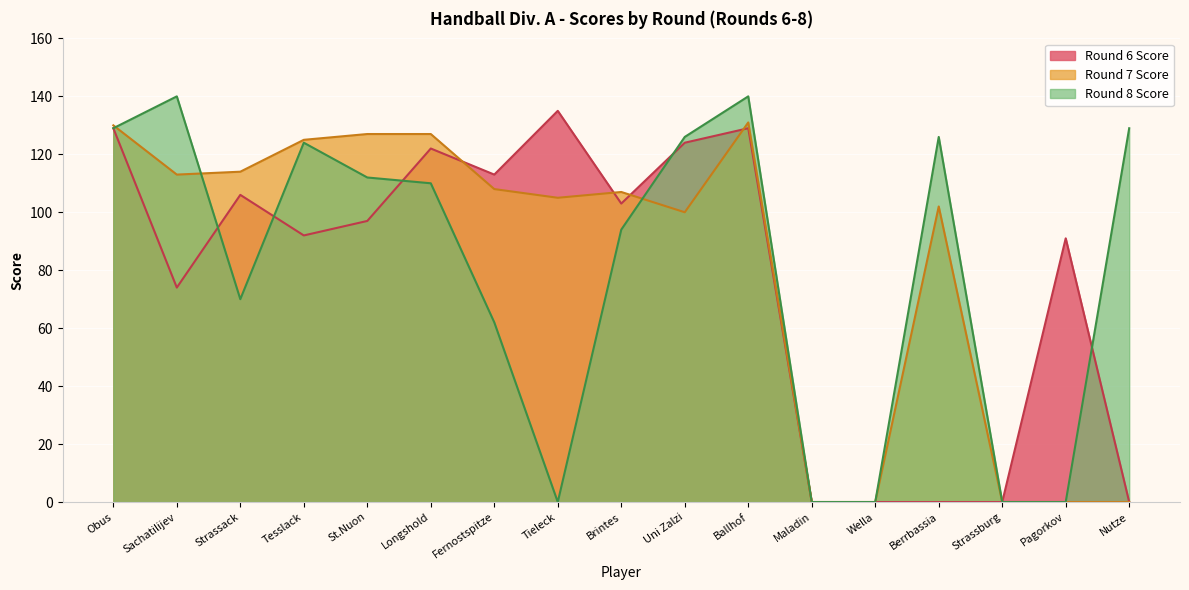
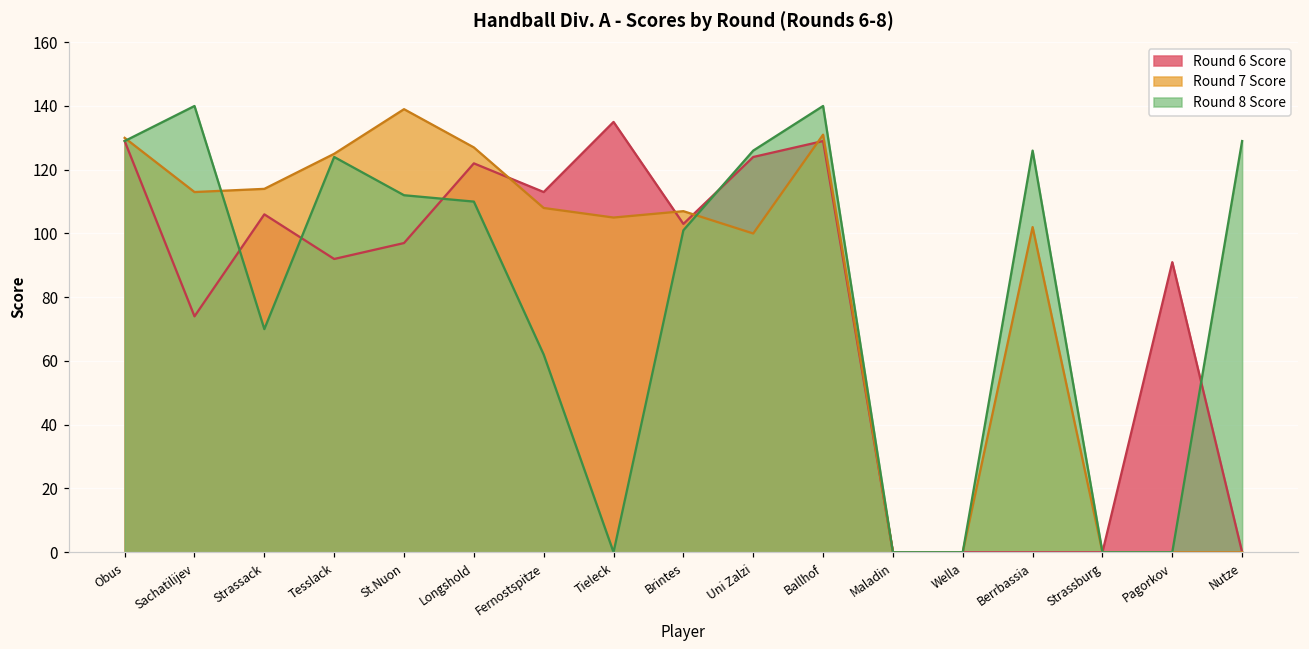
  {
    "Round 6 Score": {
      "Sachatilijev": 74,
      "Strassack": 106,
      "Tesslack": 92,
      "St.Nuon": 97,
      "Longshold": 122,
      "Fernostspitze": 113,
      "Tieleck": 135,
      "Brintes": 103,
      "Uni Zalzi": 124,
      "Ballhof": 129,
      "Berrbassia": 0,
      "Pagorkov": 91
    },
    "Round 7 Score": {
      "Obus": 130,
      "Sachatilijev": 113,
      "Strassack": 114,
      "Tesslack": 125,
-     "St.Nuon": 127,
+     "St.Nuon": 139,
      "Longshold": 127,
      "Fernostspitze": 108,
      "Tieleck": 105,
      "Brintes": 107,
      "Uni Zalzi": 100,
      "Ballhof": 131,
      "Berrbassia": 102
    },
    "Round 8 Score": {
      "Sachatilijev": 140,
      "Strassack": 70,
      "Tesslack": 124,
      "St.Nuon": 112,
      "Longshold": 110,
      "Fernostspitze": 62,
      "Tieleck": 0,
-     "Brintes": 94,
+     "Brintes": 101,
      "Uni Zalzi": 126,
      "Ballhof": 140,
      "Berrbassia": 126,
      "Nutze": 129
    }
  }
